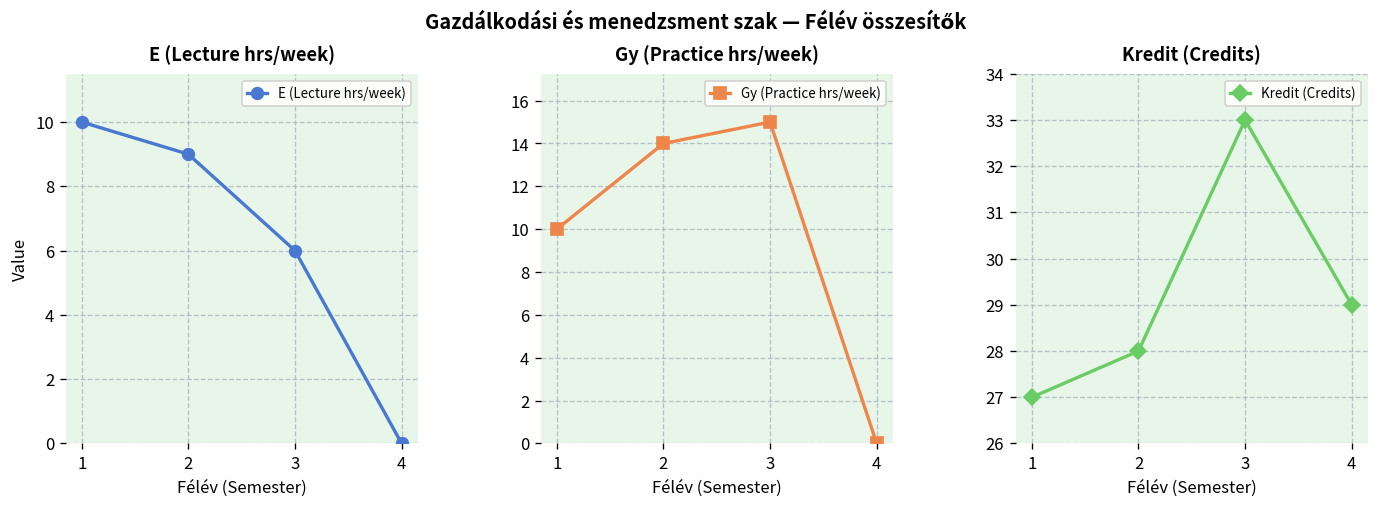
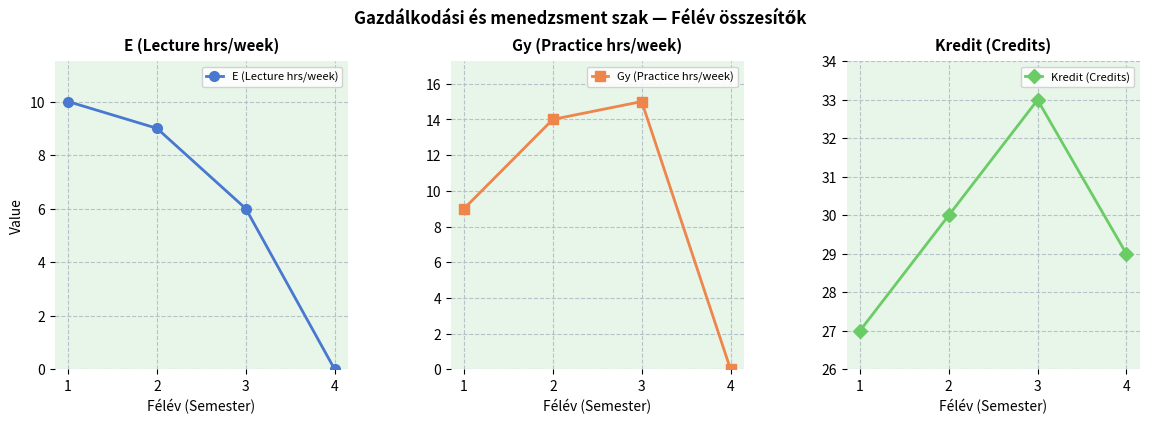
  {
    "E (Lecture hrs/week)": {
      "1": 10.0,
      "2": 9.0,
      "3": 6.0,
      "4": 0.0
    },
    "Gy (Practice hrs/week)": {
-     "1": 10,
+     "1": 9,
      "2": 14,
      "3": 15,
      "4": 0
    },
    "Kredit (Credits)": {
      "1": 27,
-     "2": 28,
+     "2": 30,
      "3": 33,
      "4": 29
    }
  }
